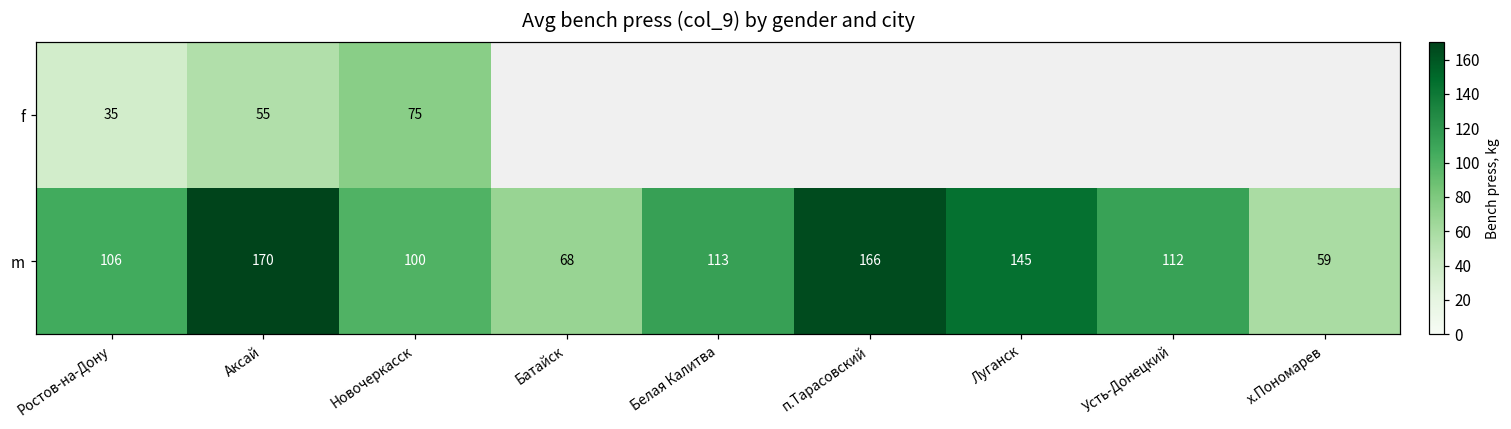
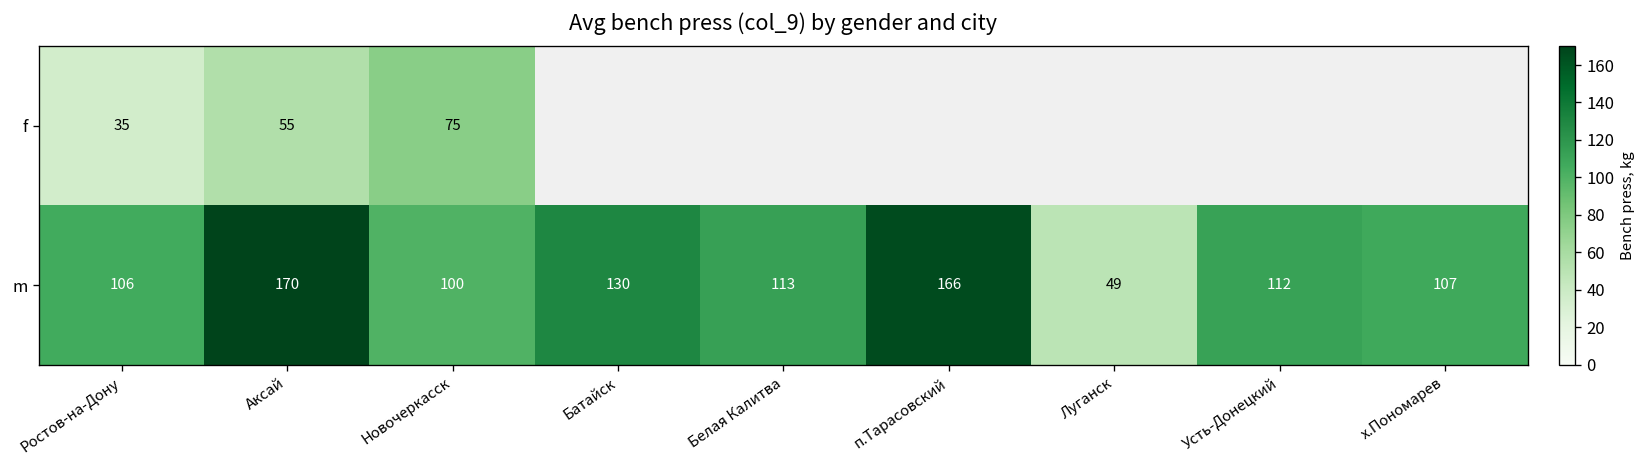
  {
    "f": {
      "Ростов-на-Дону": 35,
      "Аксай": 55,
      "Новочеркасск": 75
    },
    "m": {
      "Ростов-на-Дону": 106,
      "Аксай": 170,
      "Новочеркасск": 100,
-     "Батайск": 68,
+     "Батайск": 130,
      "Белая Калитва": 113,
      "п.Тарасовский": 166,
-     "Луганск": 145,
+     "Луганск": 49,
      "Усть-Донецкий": 112,
-     "х.Пономарев": 59
+     "х.Пономарев": 107
    }
  }
